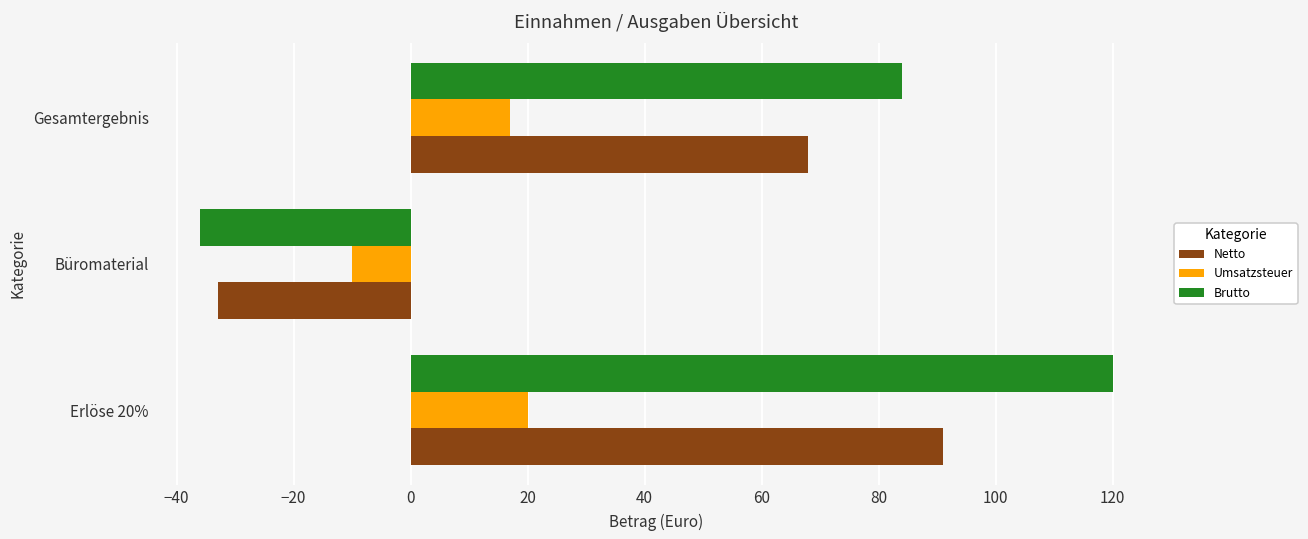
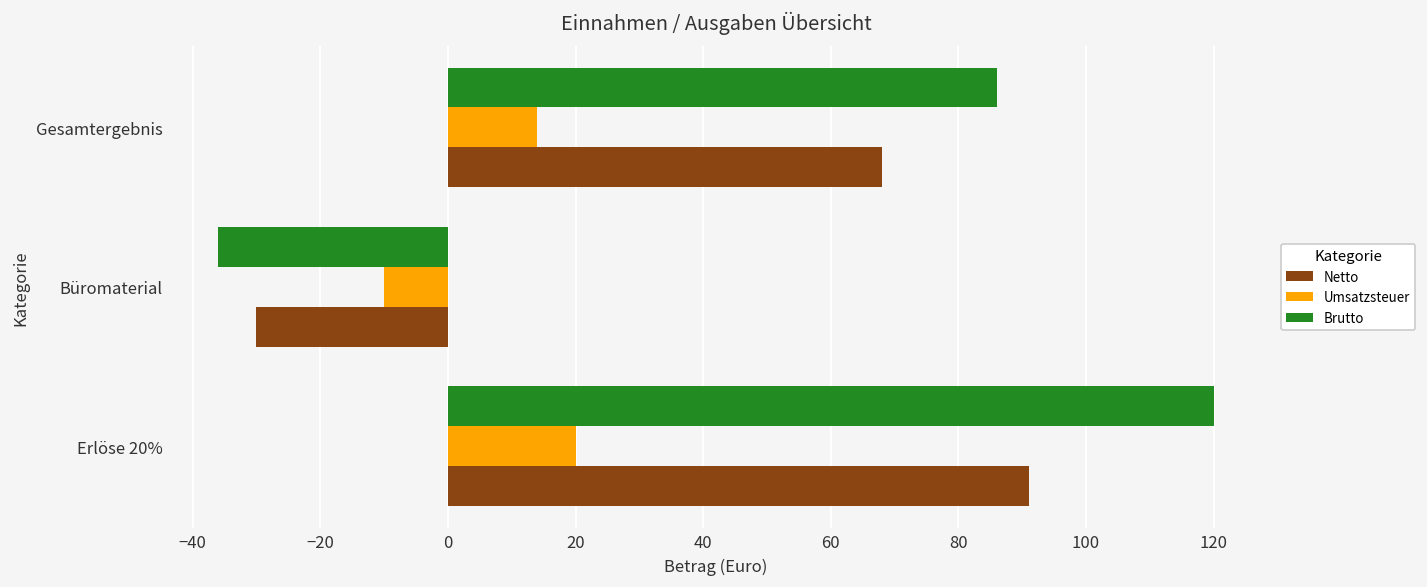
  {
    "Netto": {
      "Gesamtergebnis": 68,
-     "Büromaterial": -33,
+     "Büromaterial": -30,
      "Erlöse 20%": 91
    },
    "Umsatzsteuer": {
-     "Gesamtergebnis": 17,
+     "Gesamtergebnis": 14,
      "Büromaterial": -10,
      "Erlöse 20%": 20
    },
    "Brutto": {
-     "Gesamtergebnis": 84,
+     "Gesamtergebnis": 86,
      "Büromaterial": -36,
      "Erlöse 20%": 120
    }
  }
